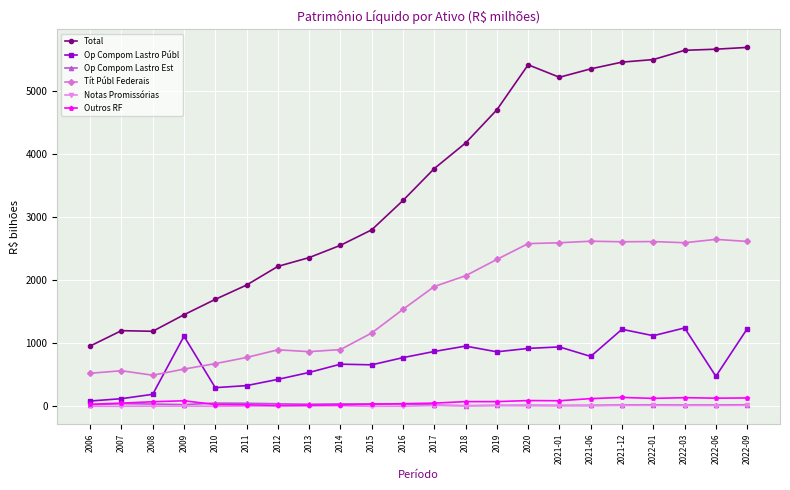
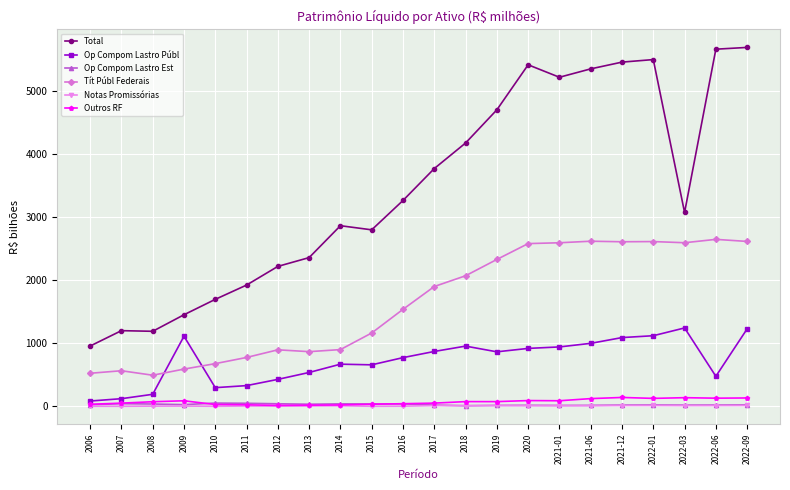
  {
    "Total": {
      "2006": 1000,
      "2007": 1200,
      "2008": 1200,
      "2009": 1500,
      "2010": 1700,
      "2011": 1900,
      "2012": 2200,
      "2013": 2400,
-     "2014": 2600,
+     "2014": 2900,
      "2015": 2800,
      "2016": 3300,
      "2017": 3800,
      "2018": 4200,
      "2019": 4700,
      "2020": 5400,
      "2021-01": 5200,
      "2021-06": 5400,
      "2021-12": 5500,
      "2022-01": 5500,
-     "2022-03": 5700,
+     "2022-03": 3100,
      "2022-06": 5700,
      "2022-09": 5700
    },
    "Op Compom Lastro Públ": {
      "2006": 100,
      "2007": 100,
      "2008": 200,
      "2009": 1100,
      "2010": 300,
      "2011": 300,
      "2012": 400,
      "2013": 500,
      "2014": 700,
      "2015": 700,
      "2016": 800,
      "2017": 900,
      "2018": 1000,
      "2019": 900,
      "2020": 900,
      "2021-01": 900,
-     "2021-06": 800,
-     "2021-12": 1200,
+     "2021-06": 1000,
+     "2021-12": 1100,
      "2022-01": 1100,
      "2022-03": 1200,
      "2022-06": 500,
      "2022-09": 1200
    },
    "Outros RF": {
      "2009": 100,
      "2018": 100,
      "2019": 100,
      "2020": 100,
      "2021-01": 100,
      "2021-06": 100,
      "2021-12": 100,
      "2022-01": 100,
      "2022-03": 100,
      "2022-06": 100,
      "2022-09": 100
    }
  }
